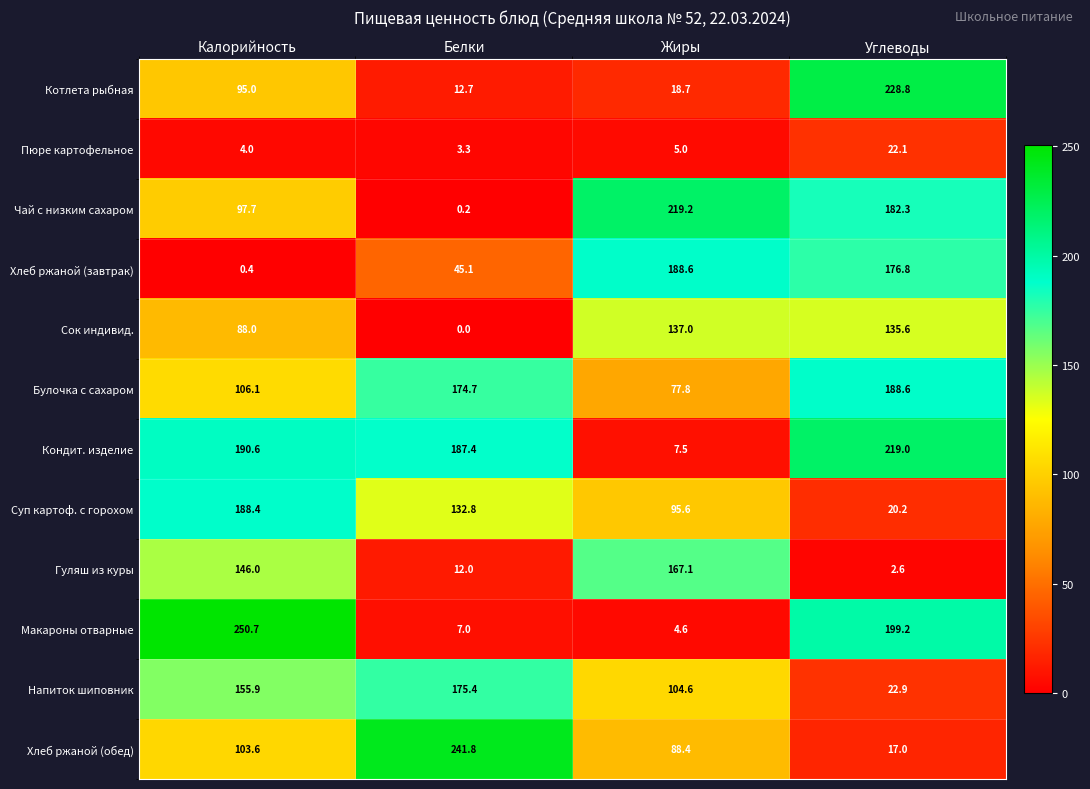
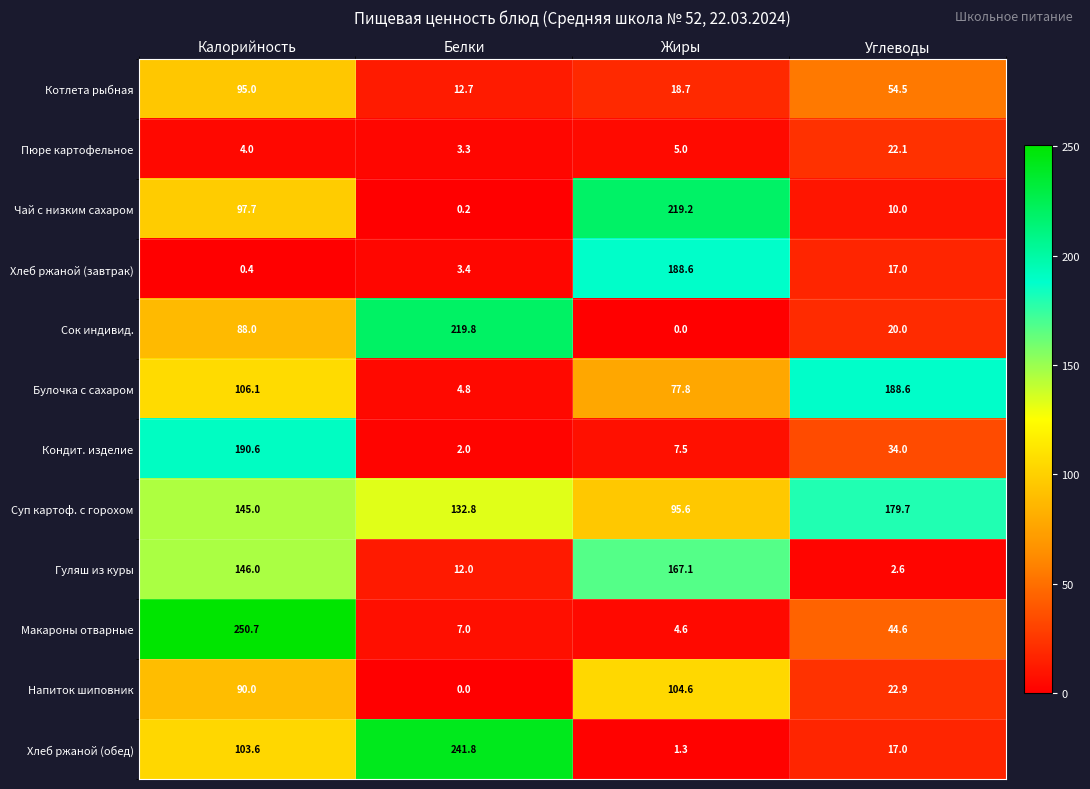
  {
    "Котлета рыбная": {
      "Калорийность": 95.0,
      "Белки": 12.7,
      "Жиры": 18.7,
-     "Углеводы": 228.8
+     "Углеводы": 54.5
    },
    "Пюре картофельное": {
      "Калорийность": 4.0,
      "Белки": 3.3,
      "Жиры": 5.0,
      "Углеводы": 22.1
    },
    "Чай с низким сахаром": {
      "Калорийность": 97.7,
      "Белки": 0.2,
      "Жиры": 219.2,
-     "Углеводы": 182.3
+     "Углеводы": 10.0
    },
    "Хлеб ржаной (завтрак)": {
      "Калорийность": 0.4,
-     "Белки": 45.1,
+     "Белки": 3.4,
      "Жиры": 188.6,
-     "Углеводы": 176.8
+     "Углеводы": 17.0
    },
    "Сок индивид.": {
      "Калорийность": 88.0,
-     "Белки": 0.0,
-     "Жиры": 137.0,
-     "Углеводы": 135.6
+     "Белки": 219.8,
+     "Жиры": 0.0,
+     "Углеводы": 20.0
    },
    "Булочка с сахаром": {
      "Калорийность": 106.1,
-     "Белки": 174.7,
+     "Белки": 4.8,
      "Жиры": 77.8,
      "Углеводы": 188.6
    },
    "Кондит. изделие": {
      "Калорийность": 190.6,
-     "Белки": 187.4,
+     "Белки": 2.0,
      "Жиры": 7.5,
-     "Углеводы": 219.0
+     "Углеводы": 34.0
    },
    "Суп картоф. с горохом": {
-     "Калорийность": 188.4,
+     "Калорийность": 145.0,
      "Белки": 132.8,
      "Жиры": 95.6,
-     "Углеводы": 20.2
+     "Углеводы": 179.7
    },
    "Гуляш из куры": {
      "Калорийность": 146.0,
      "Белки": 12.0,
      "Жиры": 167.1,
      "Углеводы": 2.6
    },
    "Макароны отварные": {
      "Калорийность": 250.7,
      "Белки": 7.0,
      "Жиры": 4.6,
-     "Углеводы": 199.2
+     "Углеводы": 44.6
    },
    "Напиток шиповник": {
-     "Калорийность": 155.9,
-     "Белки": 175.4,
+     "Калорийность": 90.0,
+     "Белки": 0.0,
      "Жиры": 104.6,
      "Углеводы": 22.9
    },
    "Хлеб ржаной (обед)": {
      "Калорийность": 103.6,
      "Белки": 241.8,
-     "Жиры": 88.4,
+     "Жиры": 1.3,
      "Углеводы": 17.0
    }
  }
